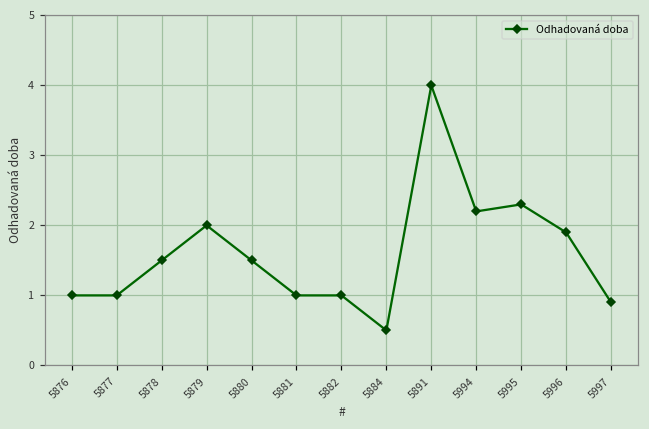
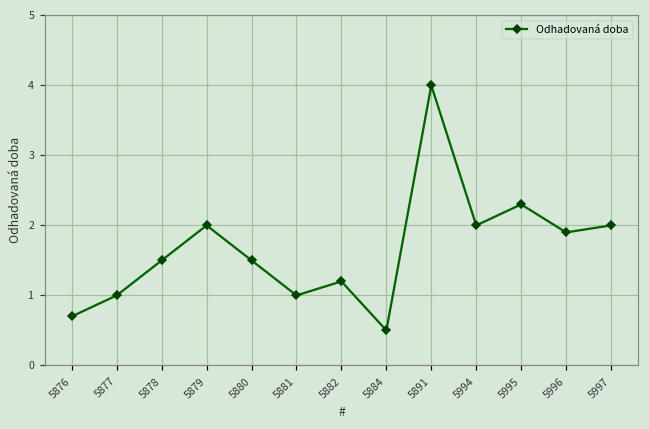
  {
-   "5876": 1.0,
+   "5876": 0.7,
    "5877": 1.0,
    "5878": 1.5,
    "5879": 2.0,
    "5880": 1.5,
    "5881": 1.0,
-   "5882": 1.0,
+   "5882": 1.2,
    "5884": 0.5,
    "5891": 4.0,
-   "5994": 2.2,
+   "5994": 2.0,
    "5995": 2.3,
    "5996": 1.9,
-   "5997": 0.9
+   "5997": 2.0
  }
